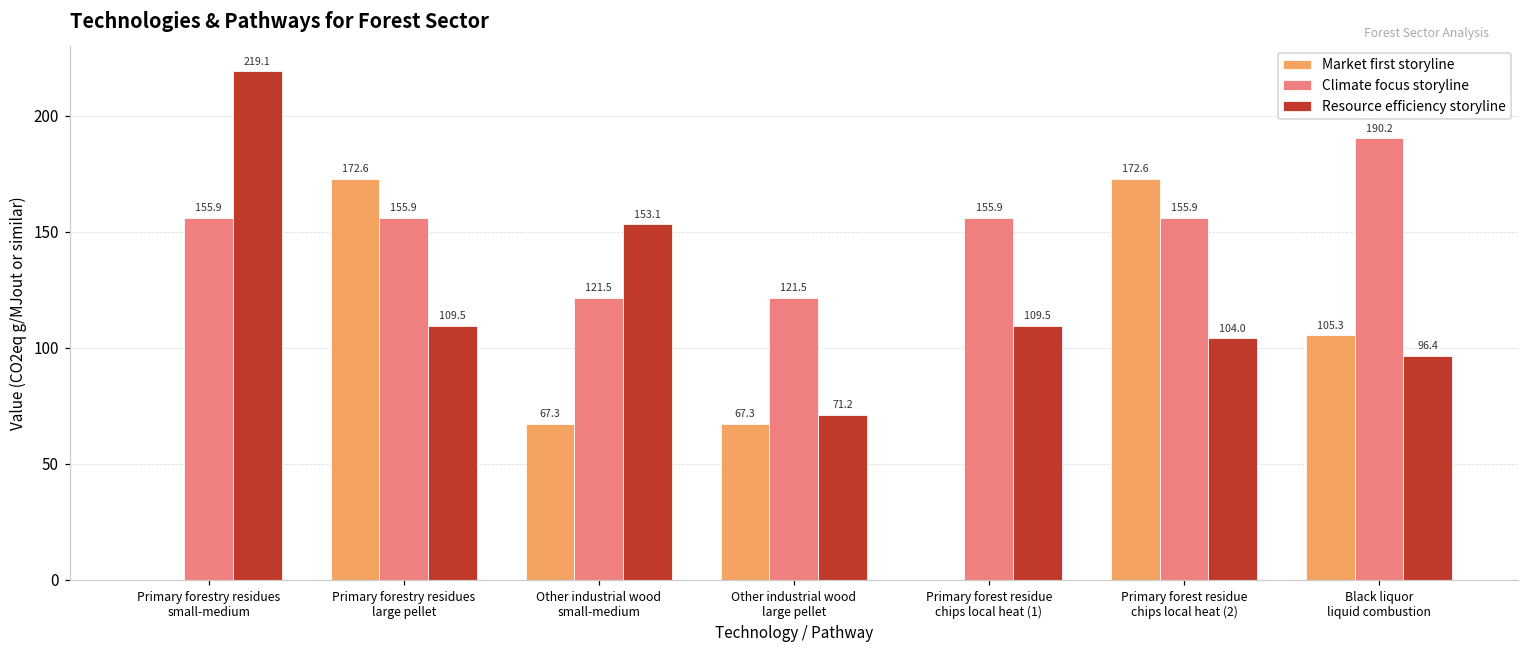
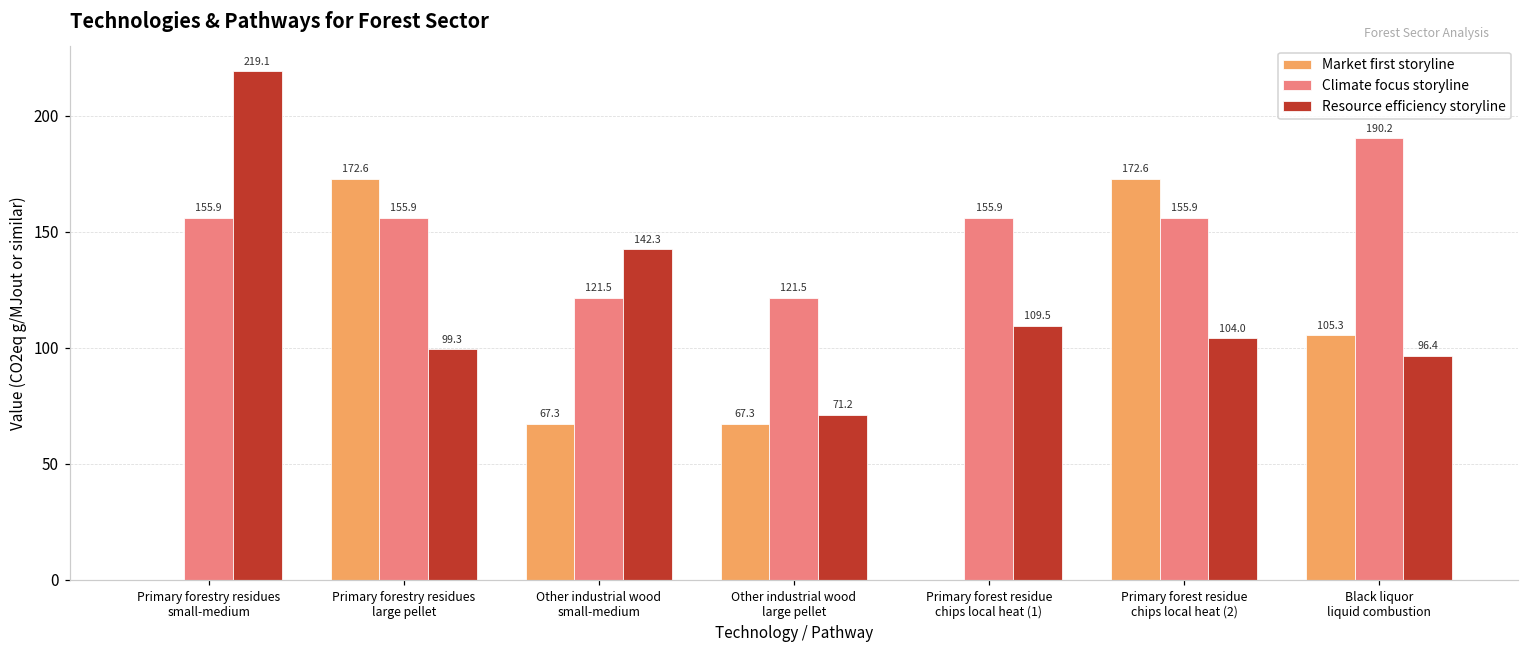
  {
    "Resource efficiency storyline": {
      "Primary forestry residues small-medium": 219.1,
-     "Primary forestry residues large pellet": 109.5,
-     "Other industrial wood small-medium": 153.1,
+     "Primary forestry residues large pellet": 99.3,
+     "Other industrial wood small-medium": 142.3,
      "Other industrial wood large pellet": 71.2,
      "Primary forest residue chips local heat (1)": 109.5,
      "Primary forest residue chips local heat (2)": 104.0,
      "Black liquor liquid combustion": 96.4
    }
  }
